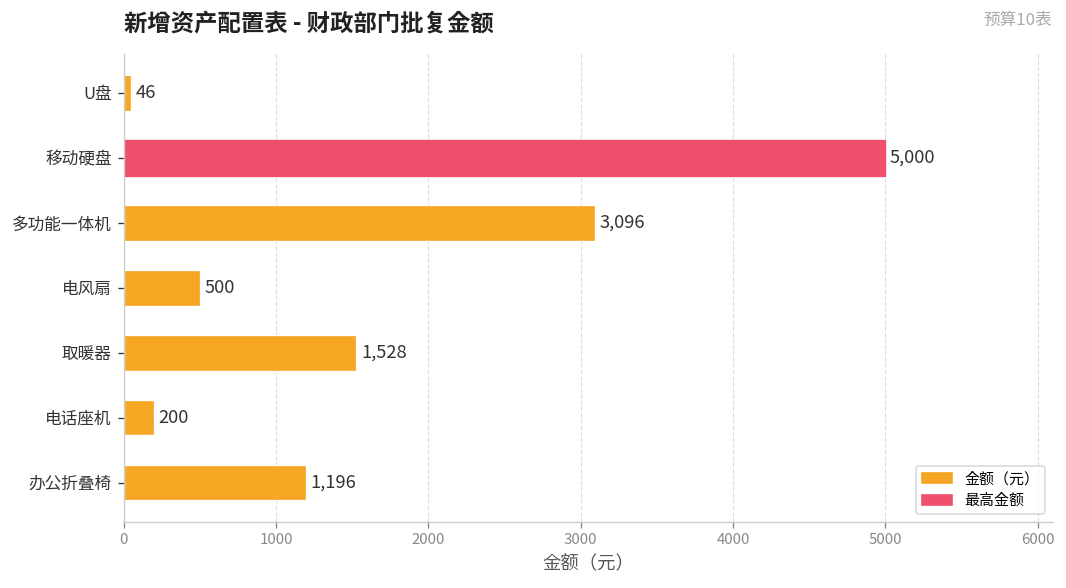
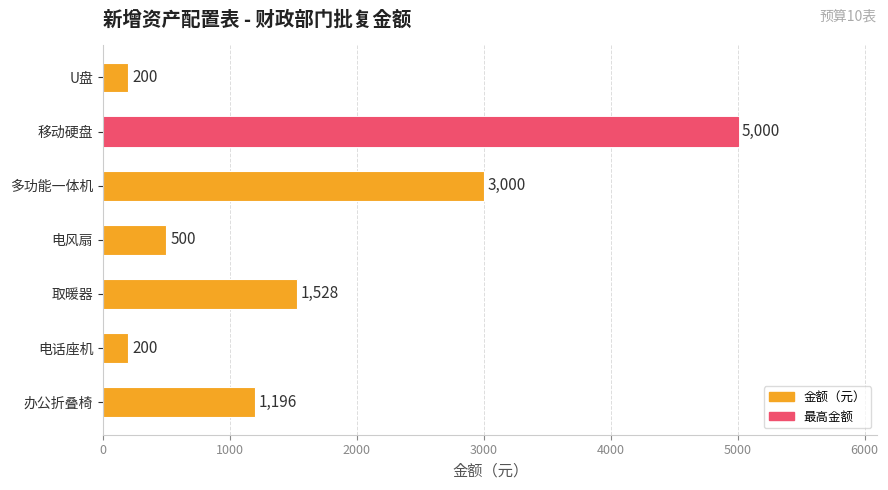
  {
-   "U盘": "46",
+   "U盘": "200",
    "移动硬盘": "5,000",
-   "多功能一体机": "3,096",
+   "多功能一体机": "3,000",
    "电风扇": "500",
    "取暖器": "1,528",
    "电话座机": "200",
    "办公折叠椅": "1,196"
  }
